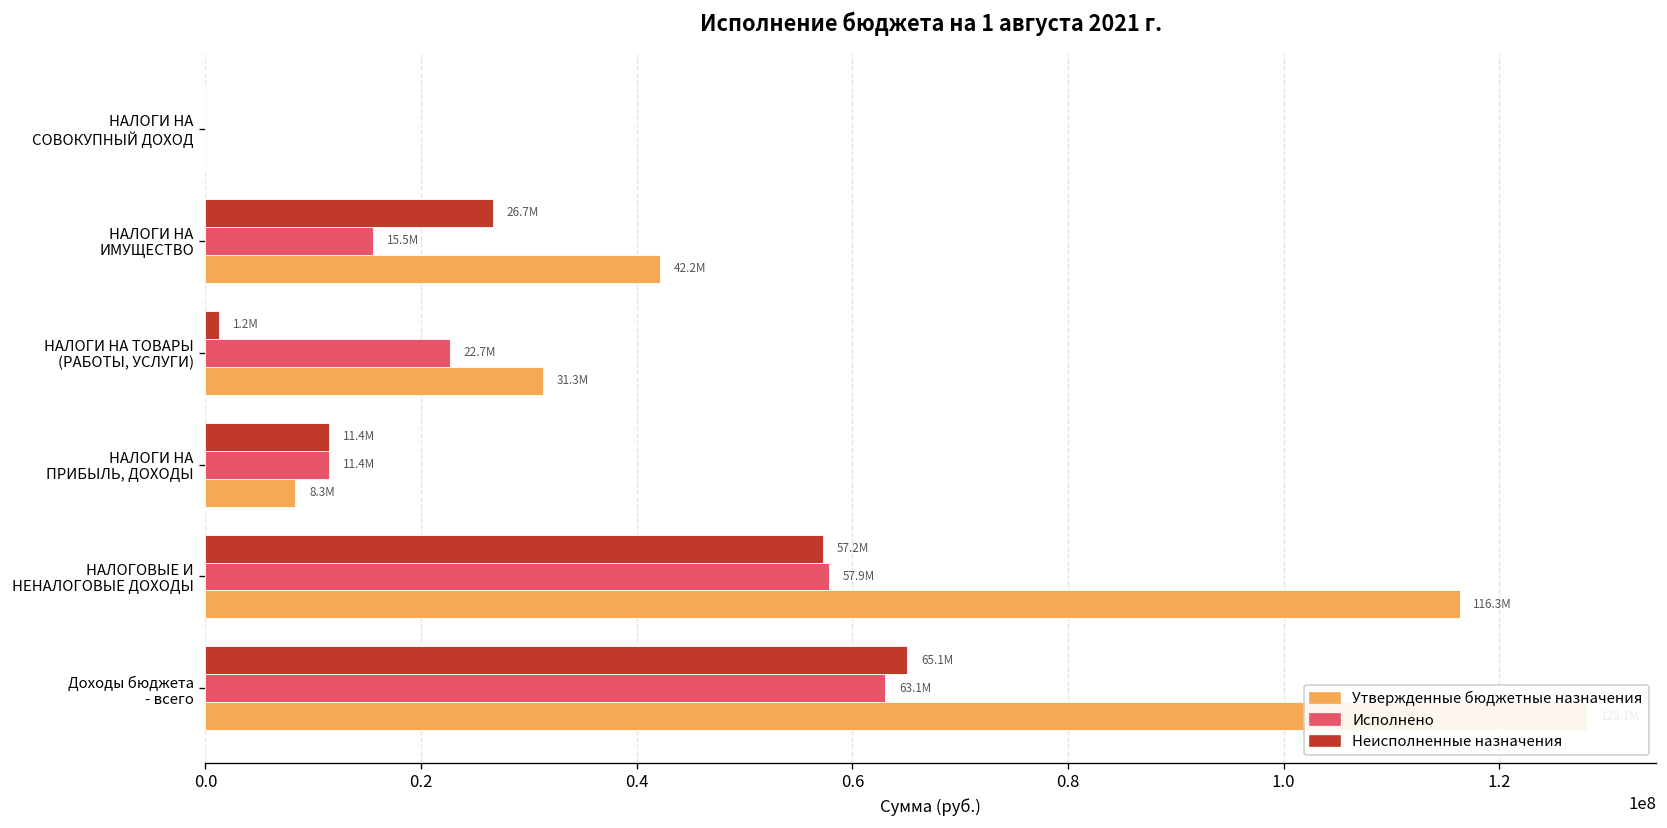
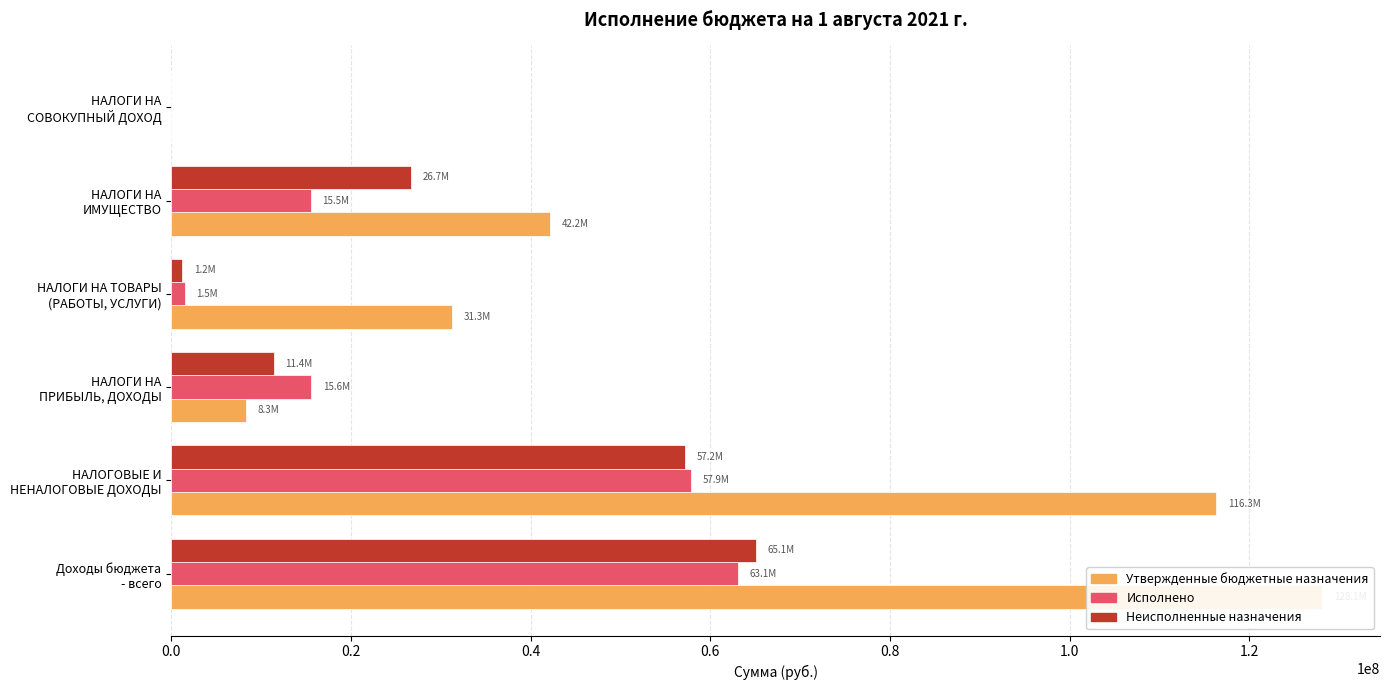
  {
    "Утвержденные бюджетные назначения": {
      "НАЛОГИ НА ИМУЩЕСТВО": "42.2M",
      "НАЛОГИ НА ТОВАРЫ (РАБОТЫ, УСЛУГИ)": "31.3M",
      "НАЛОГИ НА ПРИБЫЛЬ, ДОХОДЫ": "8.3M",
      "НАЛОГОВЫЕ И НЕНАЛОГОВЫЕ ДОХОДЫ": "116.3M"
    },
    "Исполнено": {
      "НАЛОГИ НА ИМУЩЕСТВО": "15.5M",
-     "НАЛОГИ НА ТОВАРЫ (РАБОТЫ, УСЛУГИ)": "22.7M",
-     "НАЛОГИ НА ПРИБЫЛЬ, ДОХОДЫ": "11.4M",
+     "НАЛОГИ НА ТОВАРЫ (РАБОТЫ, УСЛУГИ)": "1.5M",
+     "НАЛОГИ НА ПРИБЫЛЬ, ДОХОДЫ": "15.6M",
      "НАЛОГОВЫЕ И НЕНАЛОГОВЫЕ ДОХОДЫ": "57.9M",
      "Доходы бюджета - всего": "63.1M"
    },
    "Неисполненные назначения": {
      "НАЛОГИ НА ИМУЩЕСТВО": "26.7M",
      "НАЛОГИ НА ТОВАРЫ (РАБОТЫ, УСЛУГИ)": "1.2M",
      "НАЛОГИ НА ПРИБЫЛЬ, ДОХОДЫ": "11.4M",
      "НАЛОГОВЫЕ И НЕНАЛОГОВЫЕ ДОХОДЫ": "57.2M",
      "Доходы бюджета - всего": "65.1M"
    }
  }
